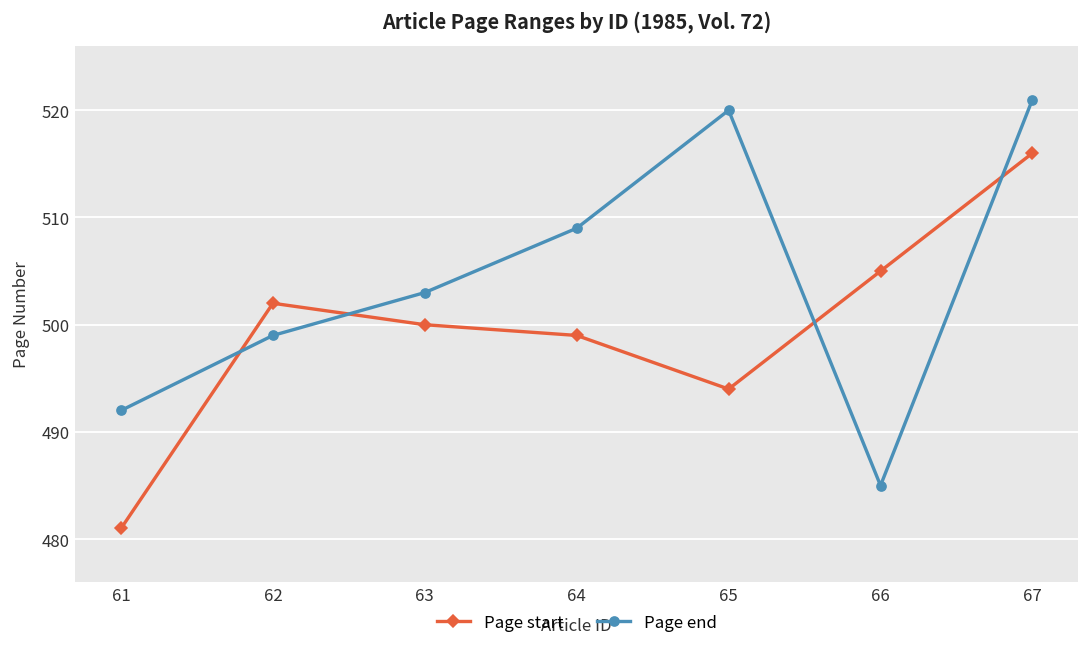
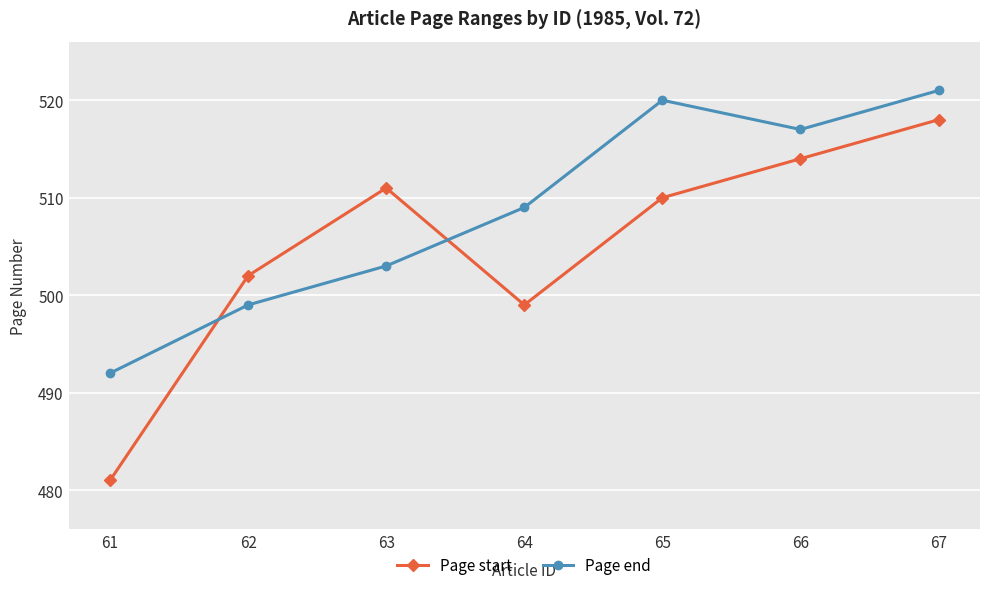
  {
    "Page start": {
      "61": 481,
      "62": 502,
-     "63": 500,
+     "63": 511,
      "64": 499,
-     "65": 494,
-     "66": 505,
-     "67": 516
+     "65": 510,
+     "66": 514,
+     "67": 518
    },
    "Page end": {
      "61": 492,
      "62": 499,
      "63": 503,
      "64": 509,
      "65": 520,
-     "66": 485,
+     "66": 517,
      "67": 521
    }
  }
